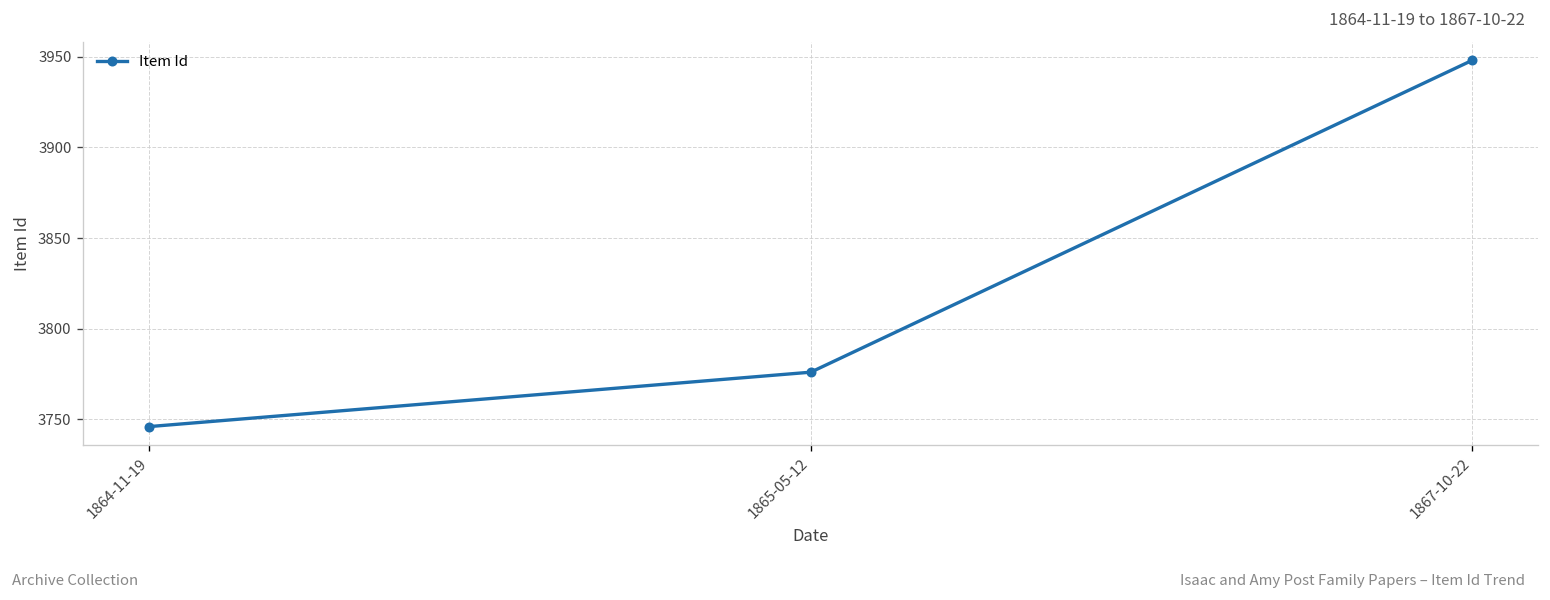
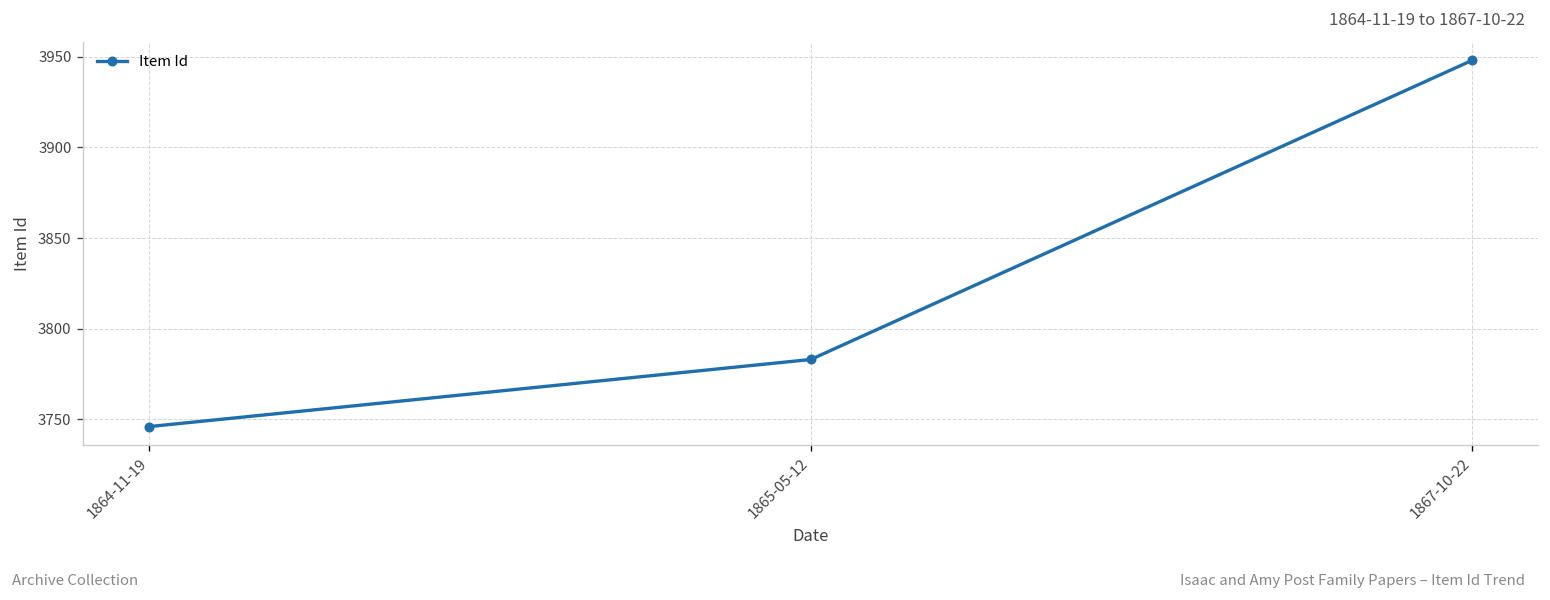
  {
    "1864-11-19": 3746,
-   "1865-05-12": 3776,
+   "1865-05-12": 3783,
    "1867-10-22": 3948
  }
